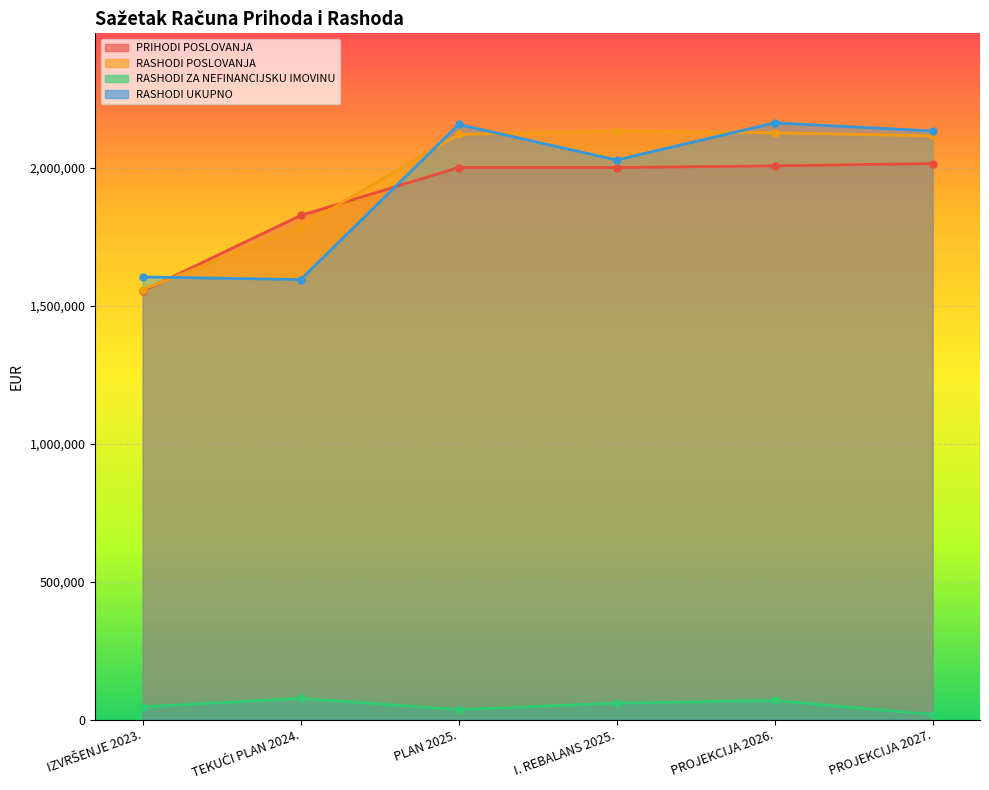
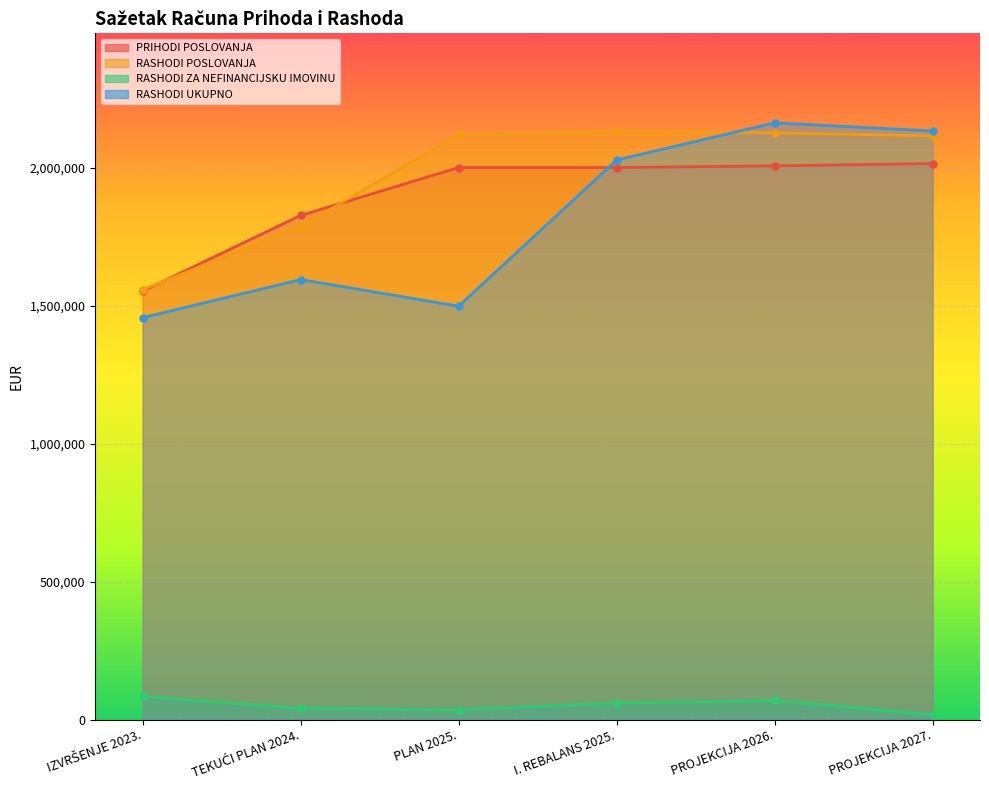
  {
    "RASHODI ZA NEFINANCIJSKU IMOVINU": {
-     "IZVRŠENJE 2023.": "50,000",
-     "TEKUĆI PLAN 2024.": "80,000",
+     "IZVRŠENJE 2023.": "80,000",
+     "TEKUĆI PLAN 2024.": "40,000",
      "PLAN 2025.": "40,000",
      "I. REBALANS 2025.": "60,000",
      "PROJEKCIJA 2026.": "70,000",
      "PROJEKCIJA 2027.": "20,000"
    },
    "RASHODI UKUPNO": {
-     "IZVRŠENJE 2023.": "1,600,000",
+     "IZVRŠENJE 2023.": "1,460,000",
      "TEKUĆI PLAN 2024.": "1,600,000",
-     "PLAN 2025.": "2,160,000",
+     "PLAN 2025.": "1,500,000",
      "I. REBALANS 2025.": "2,030,000",
      "PROJEKCIJA 2026.": "2,160,000",
      "PROJEKCIJA 2027.": "2,130,000"
    }
  }
